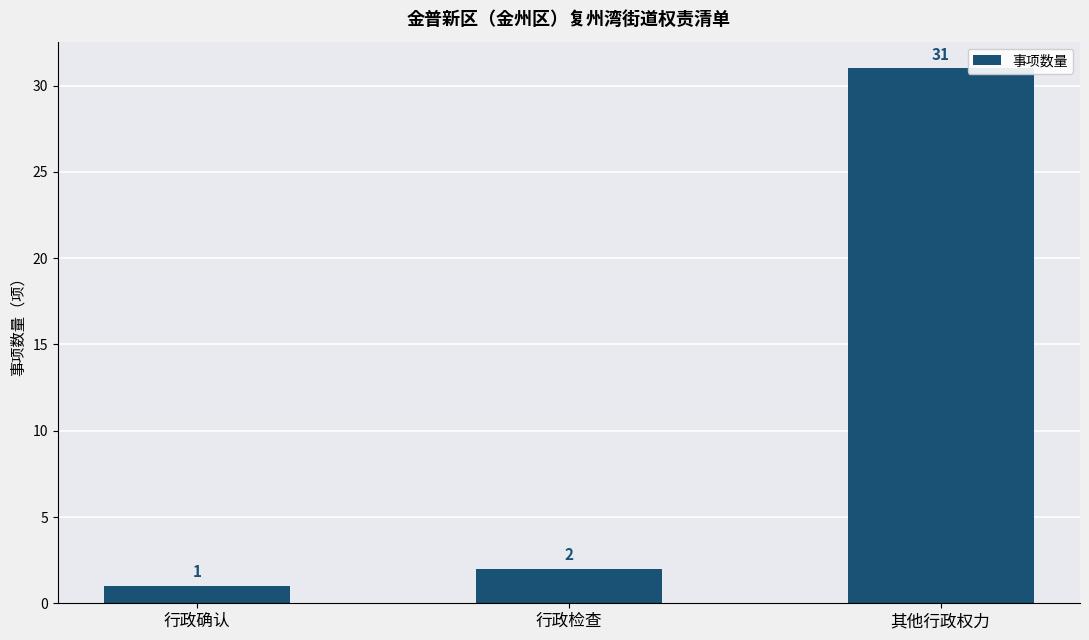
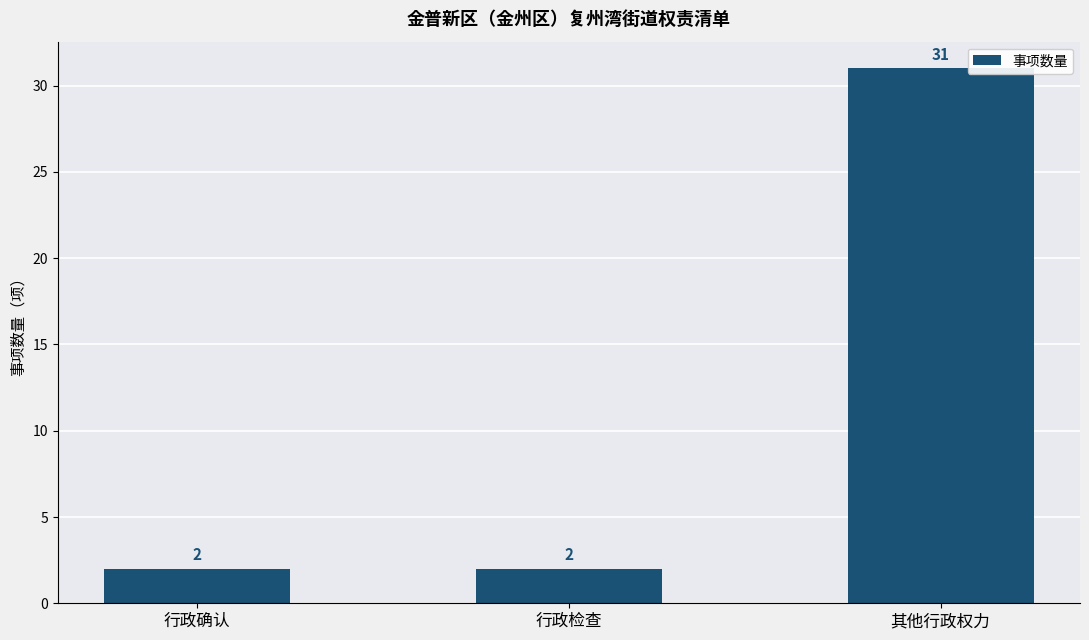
  {
-   "行政确认": 1,
+   "行政确认": 2,
    "行政检查": 2,
    "其他行政权力": 31
  }
